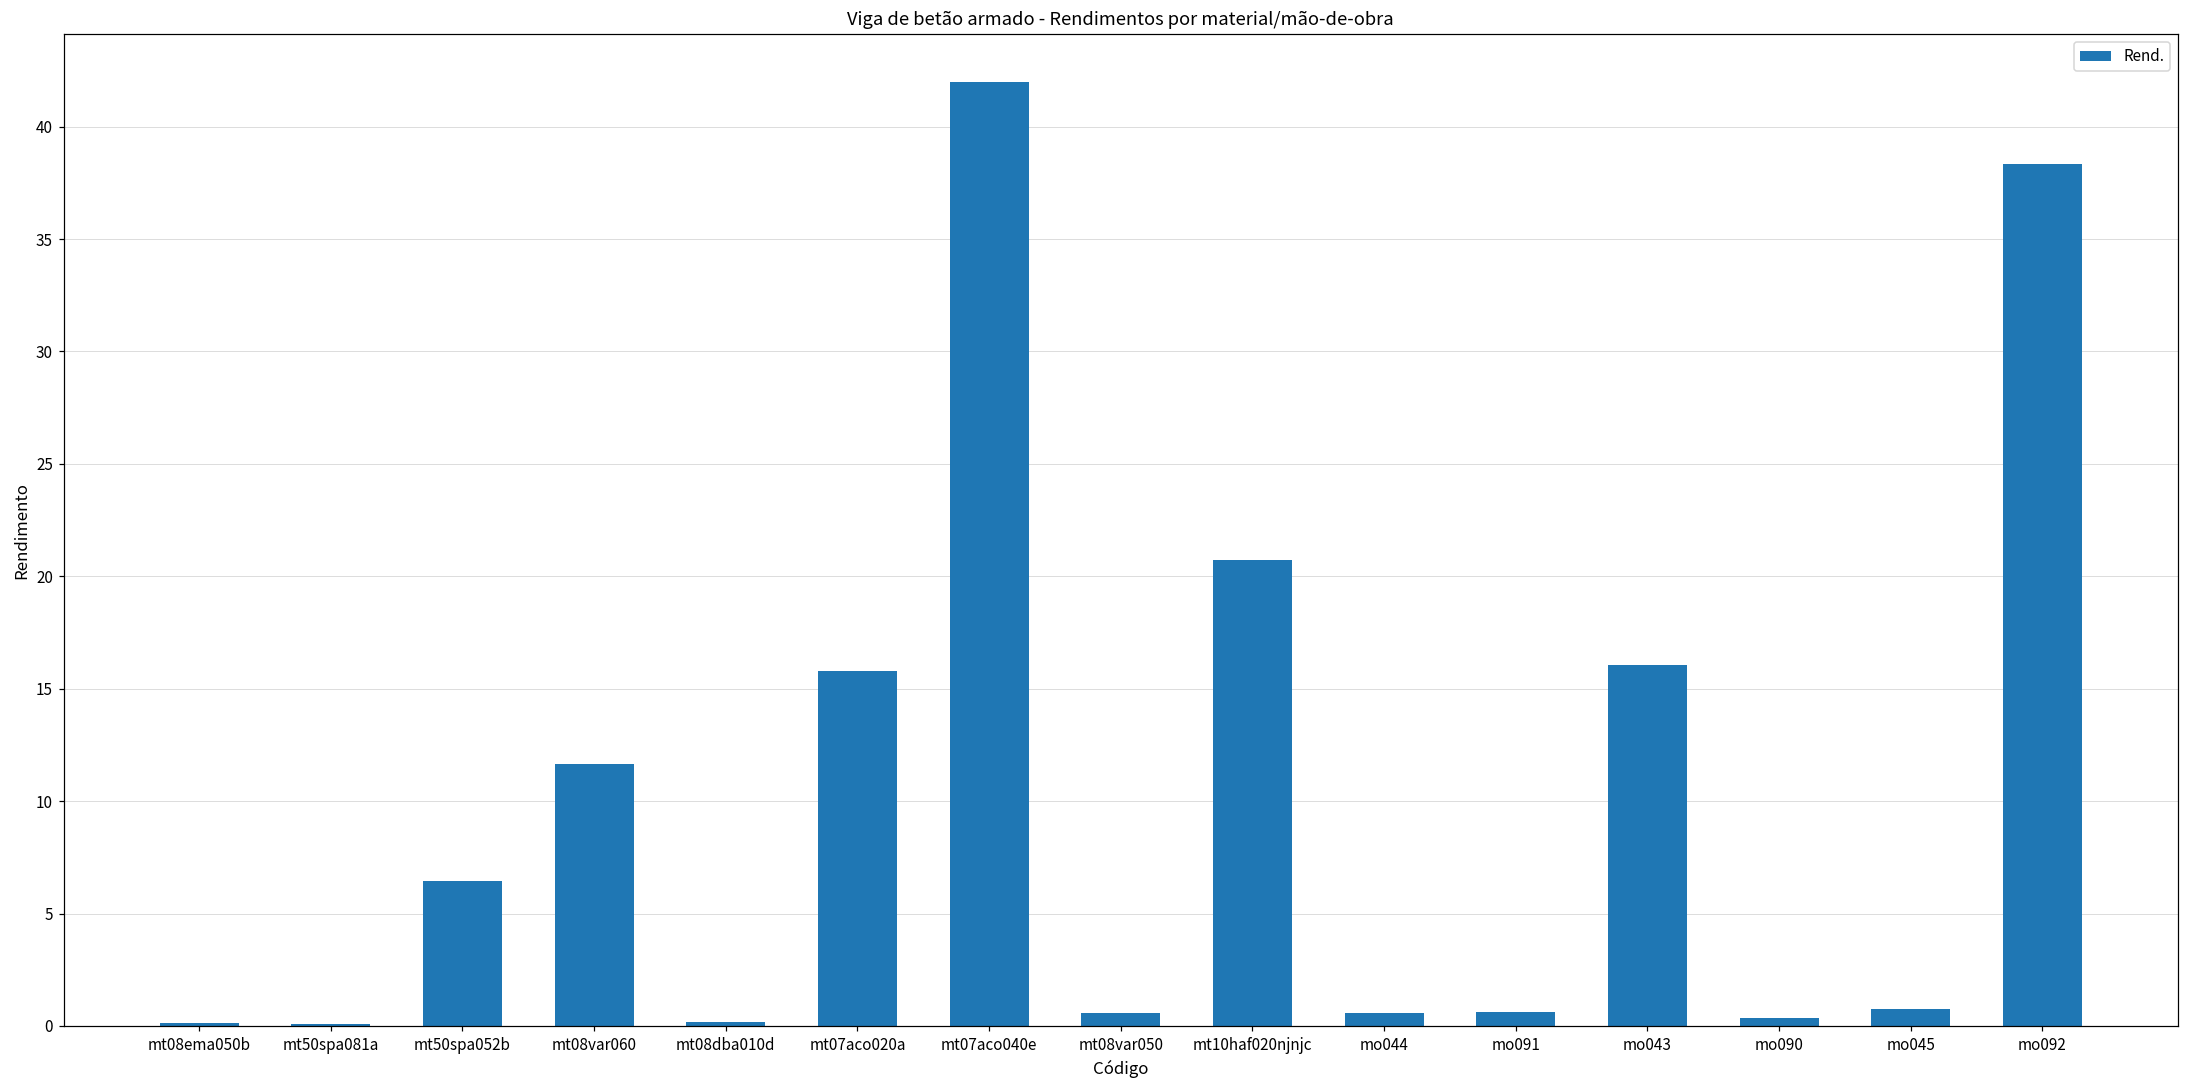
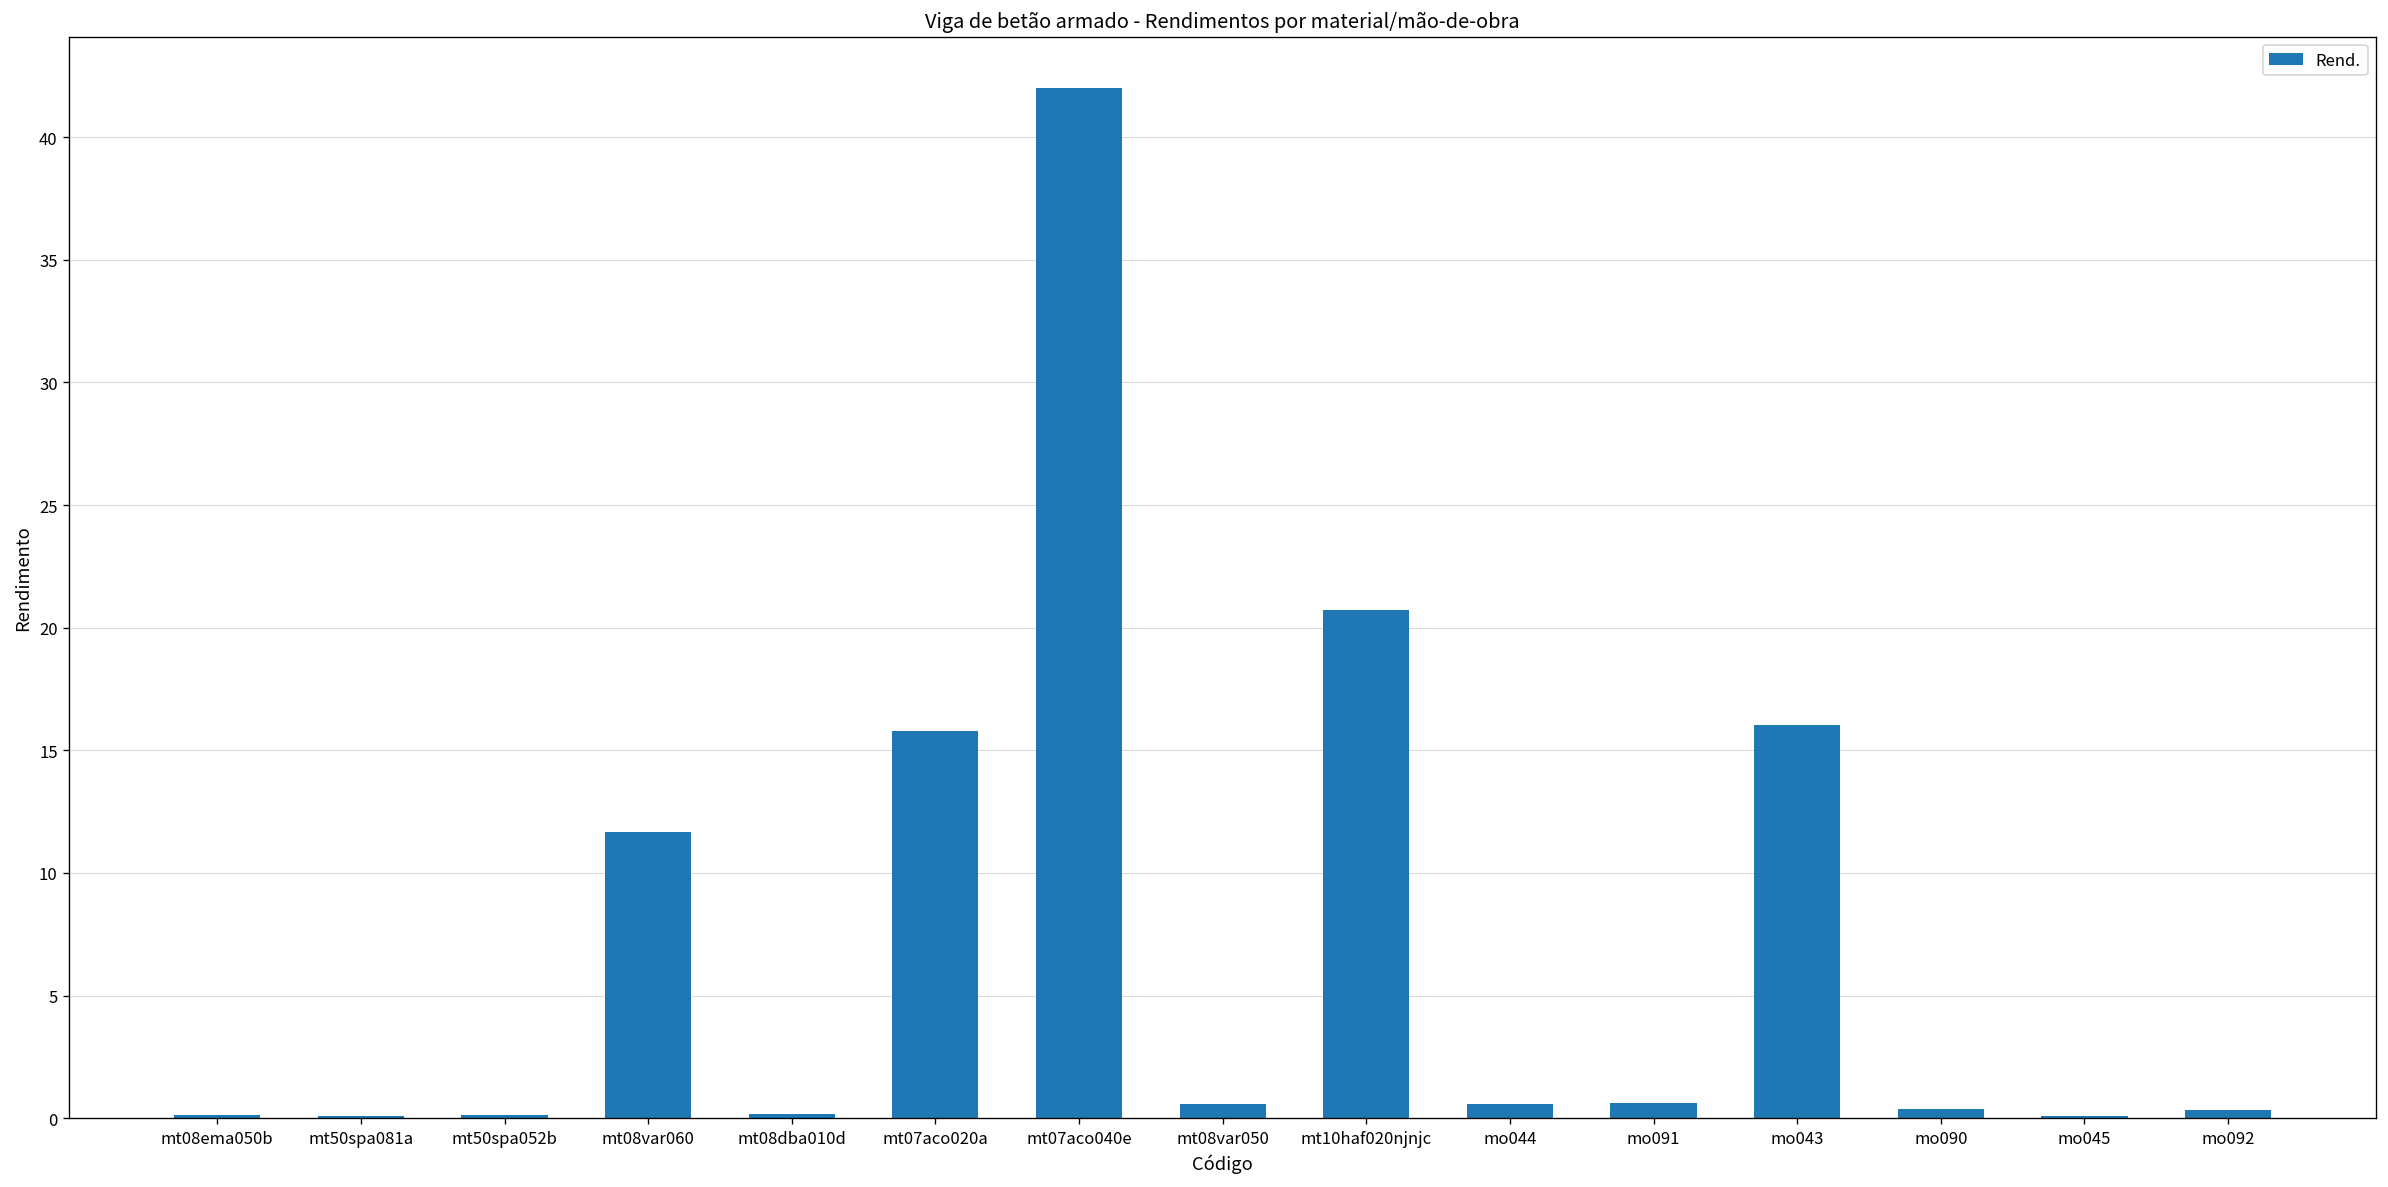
  {
-   "mt50spa052b": 6.5,
+   "mt50spa052b": 0.1,
    "mt08var060": 11.7,
    "mt08dba010d": 0.2,
    "mt07aco020a": 15.8,
    "mt07aco040e": 42.0,
    "mt08var050": 0.6,
    "mt10haf020njnjc": 20.7,
    "mo044": 0.6,
    "mo091": 0.6,
    "mo043": 16.1,
    "mo090": 0.4,
-   "mo045": 0.7,
-   "mo092": 38.3
+   "mo045": 0.1,
+   "mo092": 0.4
  }
